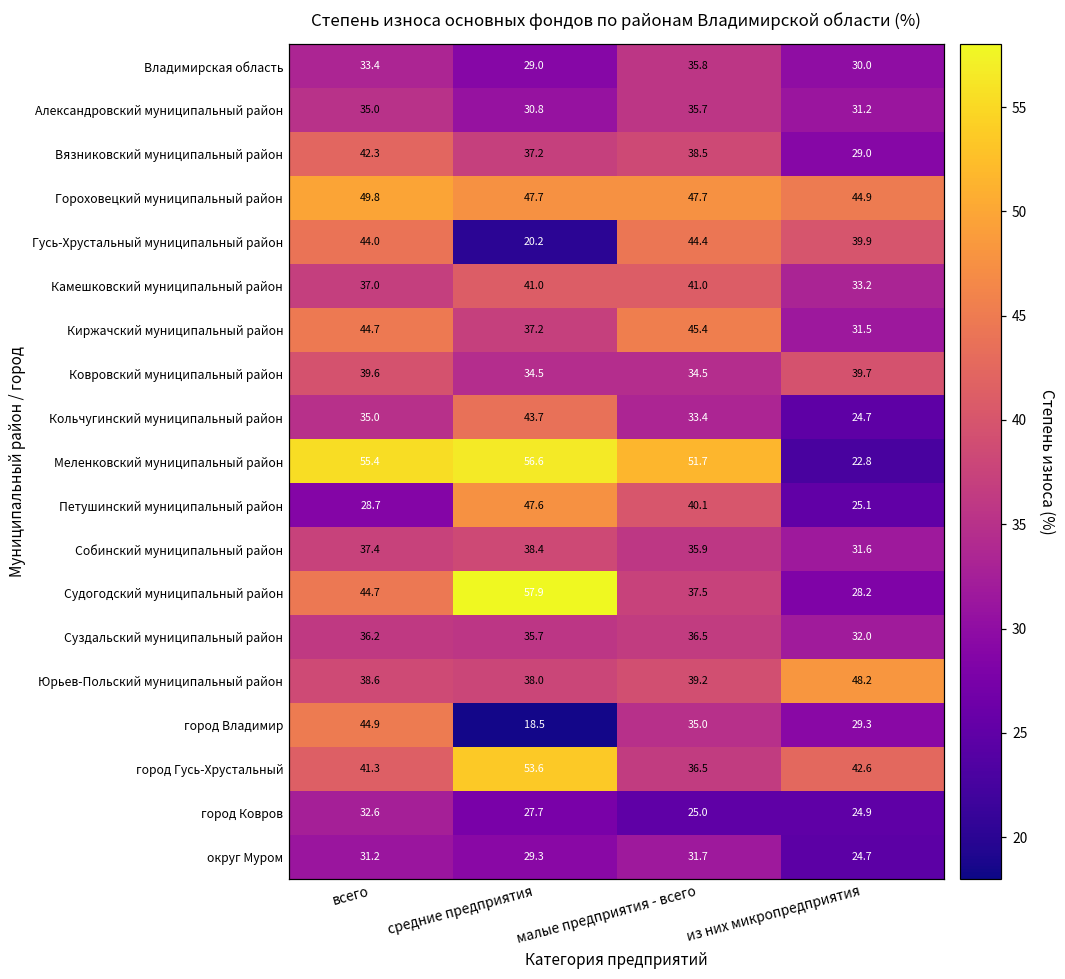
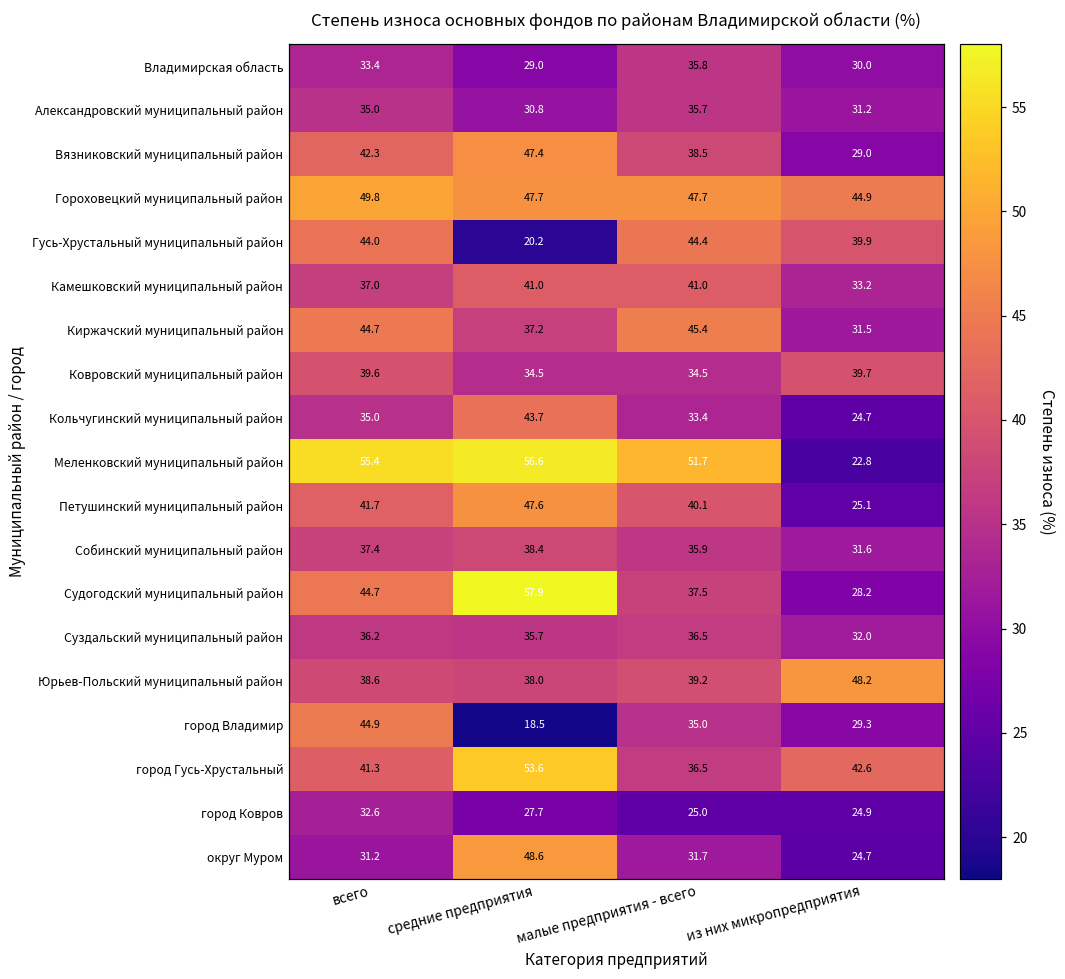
  {
    "Владимирская область": {
      "всего": 33.4,
      "средние предприятия": 29.0,
      "малые предприятия - всего": 35.8,
      "из них микропредприятия": 30.0
    },
    "Александровский муниципальный район": {
      "всего": 35.0,
      "средние предприятия": 30.8,
      "малые предприятия - всего": 35.7,
      "из них микропредприятия": 31.2
    },
    "Вязниковский муниципальный район": {
      "всего": 42.3,
-     "средние предприятия": 37.2,
+     "средние предприятия": 47.4,
      "малые предприятия - всего": 38.5,
      "из них микропредприятия": 29.0
    },
    "Гороховецкий муниципальный район": {
      "всего": 49.8,
      "средние предприятия": 47.7,
      "малые предприятия - всего": 47.7,
      "из них микропредприятия": 44.9
    },
    "Гусь-Хрустальный муниципальный район": {
      "всего": 44.0,
      "средние предприятия": 20.2,
      "малые предприятия - всего": 44.4,
      "из них микропредприятия": 39.9
    },
    "Камешковский муниципальный район": {
      "всего": 37.0,
      "средние предприятия": 41.0,
      "малые предприятия - всего": 41.0,
      "из них микропредприятия": 33.2
    },
    "Киржачский муниципальный район": {
      "всего": 44.7,
      "средние предприятия": 37.2,
      "малые предприятия - всего": 45.4,
      "из них микропредприятия": 31.5
    },
    "Ковровский муниципальный район": {
      "всего": 39.6,
      "средние предприятия": 34.5,
      "малые предприятия - всего": 34.5,
      "из них микропредприятия": 39.7
    },
    "Кольчугинский муниципальный район": {
      "всего": 35.0,
      "средние предприятия": 43.7,
      "малые предприятия - всего": 33.4,
      "из них микропредприятия": 24.7
    },
    "Меленковский муниципальный район": {
      "всего": 55.4,
      "средние предприятия": 56.6,
      "малые предприятия - всего": 51.7,
      "из них микропредприятия": 22.8
    },
    "Петушинский муниципальный район": {
-     "всего": 28.7,
+     "всего": 41.7,
      "средние предприятия": 47.6,
      "малые предприятия - всего": 40.1,
      "из них микропредприятия": 25.1
    },
    "Собинский муниципальный район": {
      "всего": 37.4,
      "средние предприятия": 38.4,
      "малые предприятия - всего": 35.9,
      "из них микропредприятия": 31.6
    },
    "Судогодский муниципальный район": {
      "всего": 44.7,
      "средние предприятия": 57.9,
      "малые предприятия - всего": 37.5,
      "из них микропредприятия": 28.2
    },
    "Суздальский муниципальный район": {
      "всего": 36.2,
      "средние предприятия": 35.7,
      "малые предприятия - всего": 36.5,
      "из них микропредприятия": 32.0
    },
    "Юрьев-Польский муниципальный район": {
      "всего": 38.6,
      "средние предприятия": 38.0,
      "малые предприятия - всего": 39.2,
      "из них микропредприятия": 48.2
    },
    "город Владимир": {
      "всего": 44.9,
      "средние предприятия": 18.5,
      "малые предприятия - всего": 35.0,
      "из них микропредприятия": 29.3
    },
    "город Гусь-Хрустальный": {
      "всего": 41.3,
      "средние предприятия": 53.6,
      "малые предприятия - всего": 36.5,
      "из них микропредприятия": 42.6
    },
    "город Ковров": {
      "всего": 32.6,
      "средние предприятия": 27.7,
      "малые предприятия - всего": 25.0,
      "из них микропредприятия": 24.9
    },
    "округ Муром": {
      "всего": 31.2,
-     "средние предприятия": 29.3,
+     "средние предприятия": 48.6,
      "малые предприятия - всего": 31.7,
      "из них микропредприятия": 24.7
    }
  }
